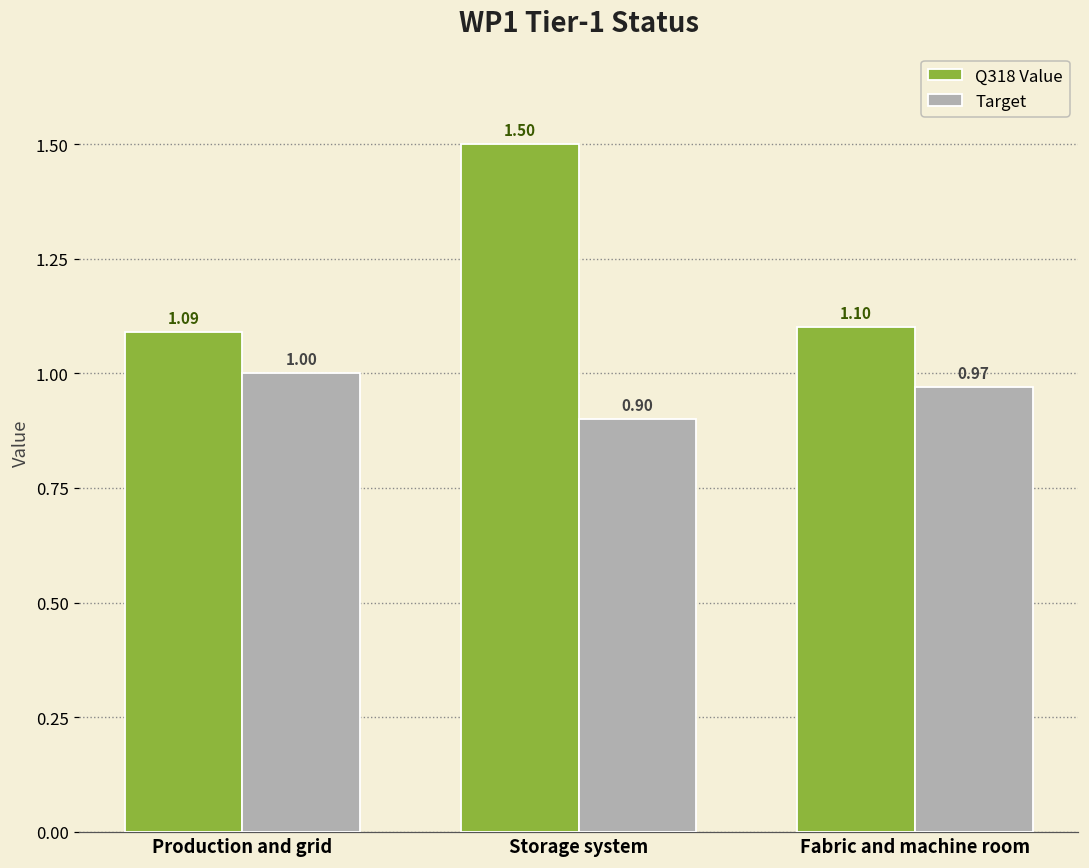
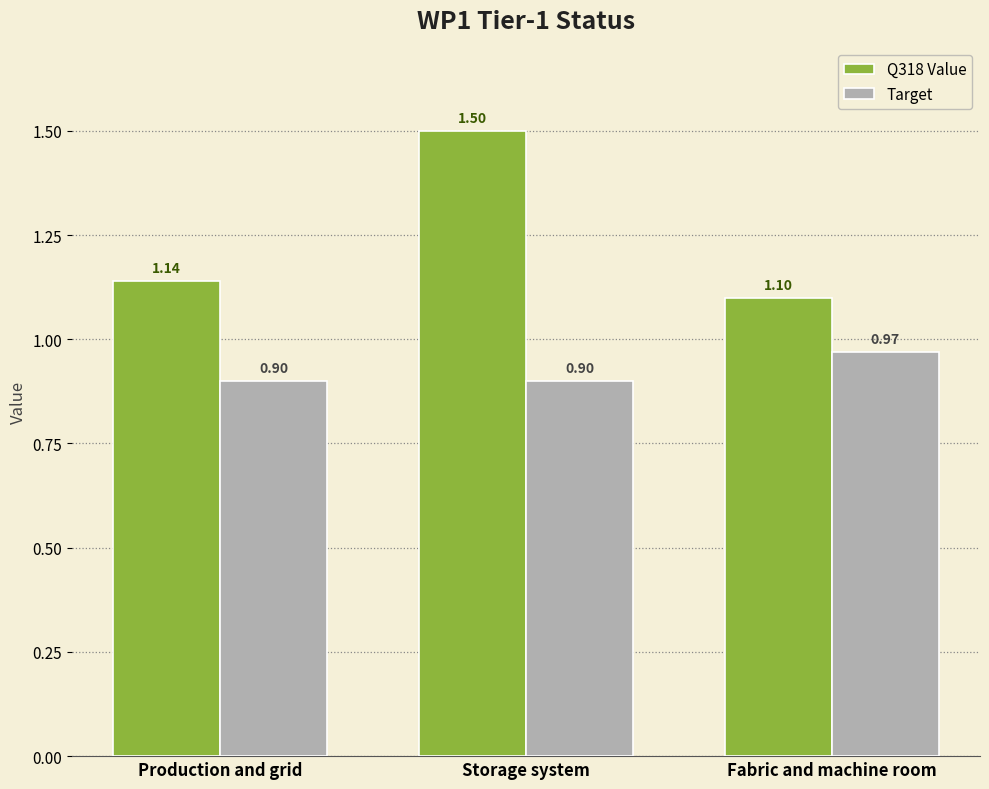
  {
    "Q318 Value": {
-     "Production and grid": 1.09,
+     "Production and grid": 1.14,
      "Storage system": 1.50,
      "Fabric and machine room": 1.10
    },
    "Target": {
-     "Production and grid": 1.00,
+     "Production and grid": 0.90,
      "Storage system": 0.90,
      "Fabric and machine room": 0.97
    }
  }
